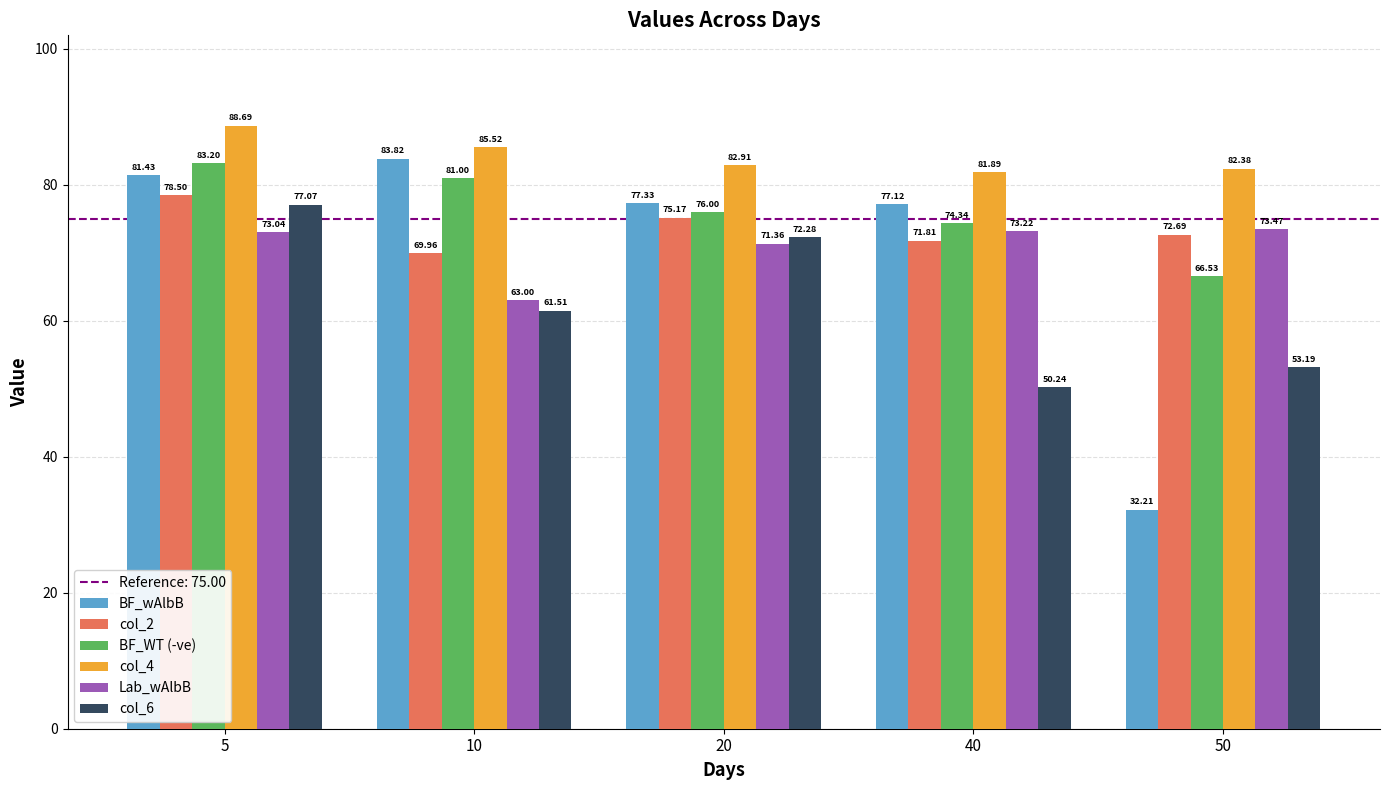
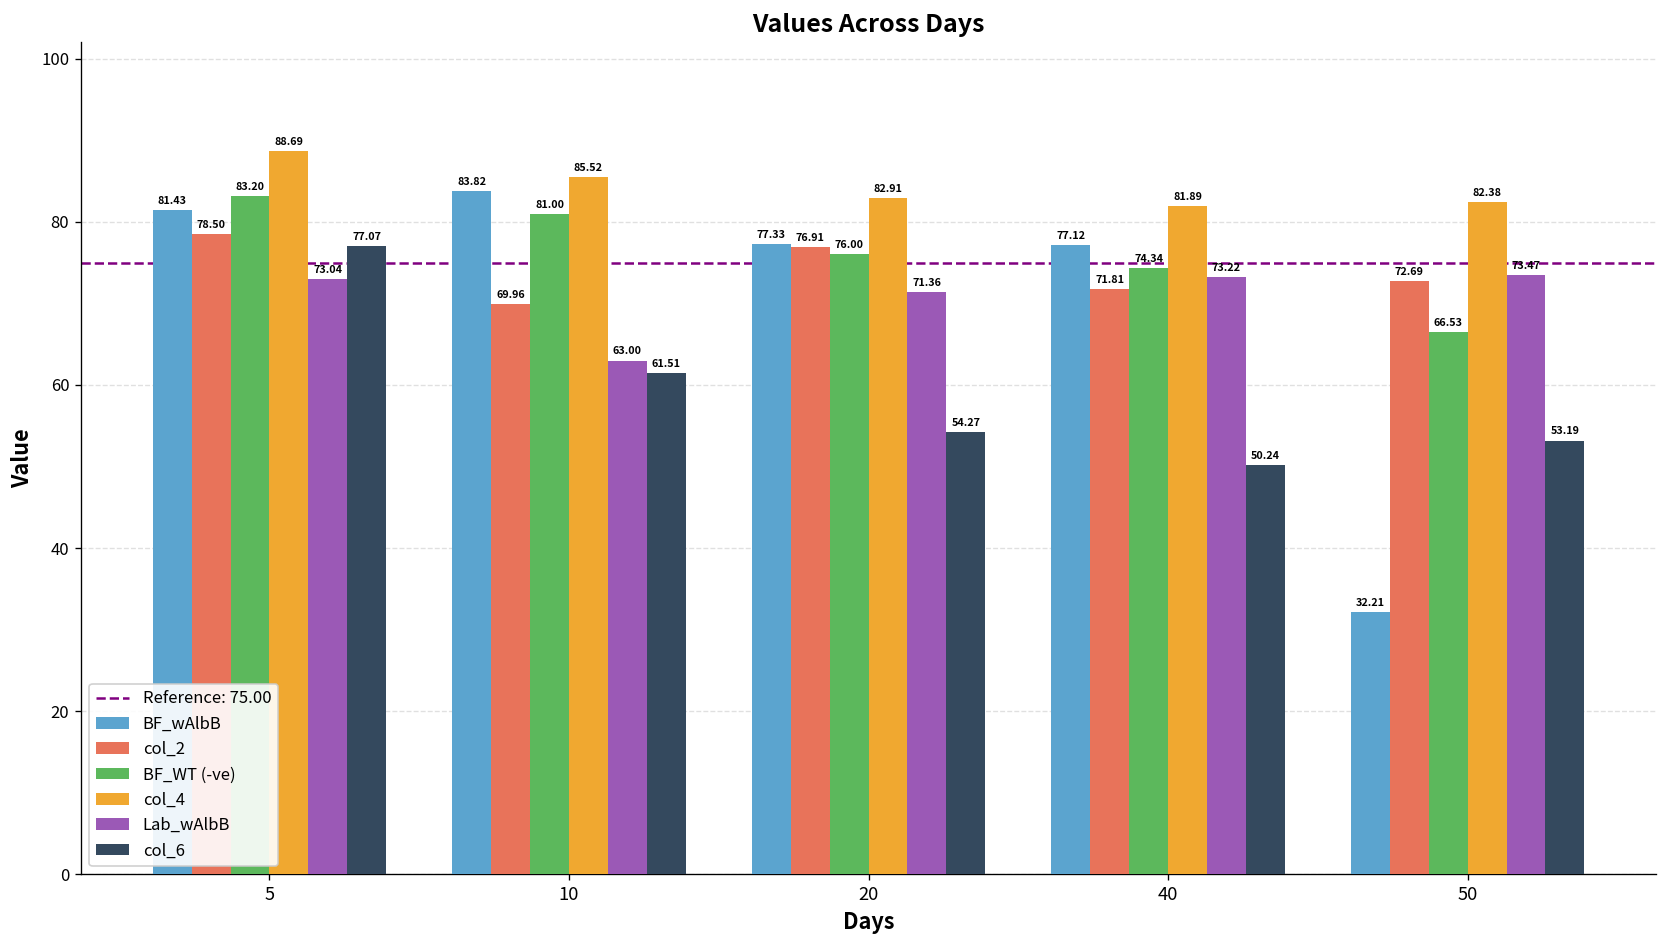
  {
    "BF_wAlbB": {
      "5": 81.43,
      "10": 83.82,
      "20": 77.33,
      "40": 77.12,
      "50": 32.21
    },
    "col_2": {
      "5": 78.50,
      "10": 69.96,
-     "20": 75.17,
+     "20": 76.91,
      "40": 71.81,
      "50": 72.69
    },
    "BF_WT (-ve)": {
      "5": 83.20,
      "10": 81.00,
      "20": 76.00,
      "40": 74.34,
      "50": 66.53
    },
    "col_4": {
      "5": 88.69,
      "10": 85.52,
      "20": 82.91,
      "40": 81.89,
      "50": 82.38
    },
    "Lab_wAlbB": {
      "5": 73.04,
      "10": 63.00,
      "20": 71.36,
      "40": 73.22,
      "50": 73.47
    },
    "col_6": {
      "5": 77.07,
      "10": 61.51,
-     "20": 72.28,
+     "20": 54.27,
      "40": 50.24,
      "50": 53.19
    }
  }
